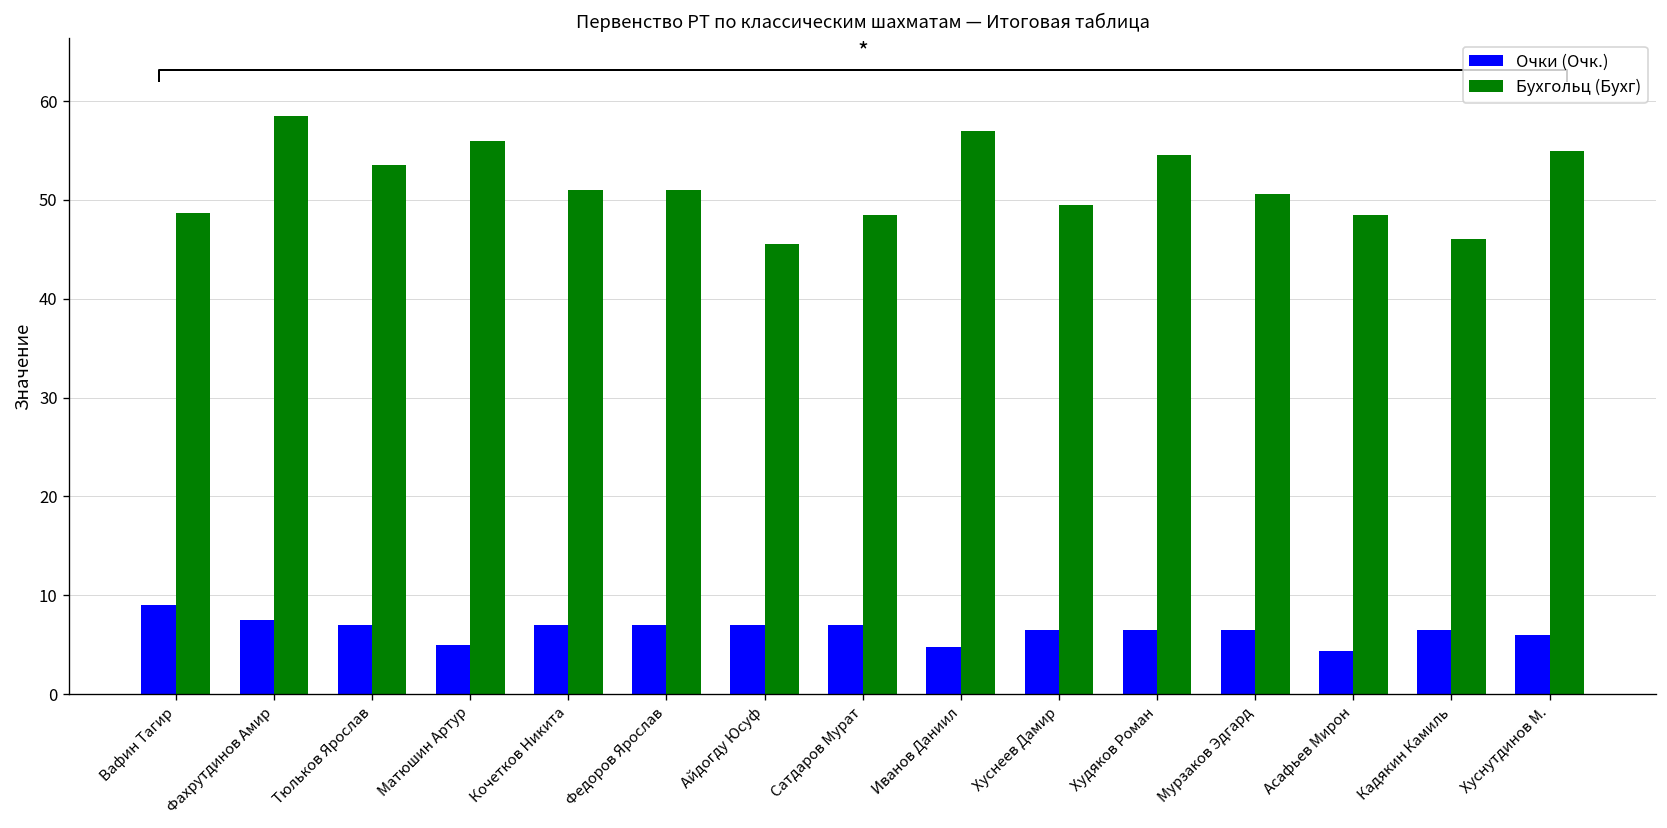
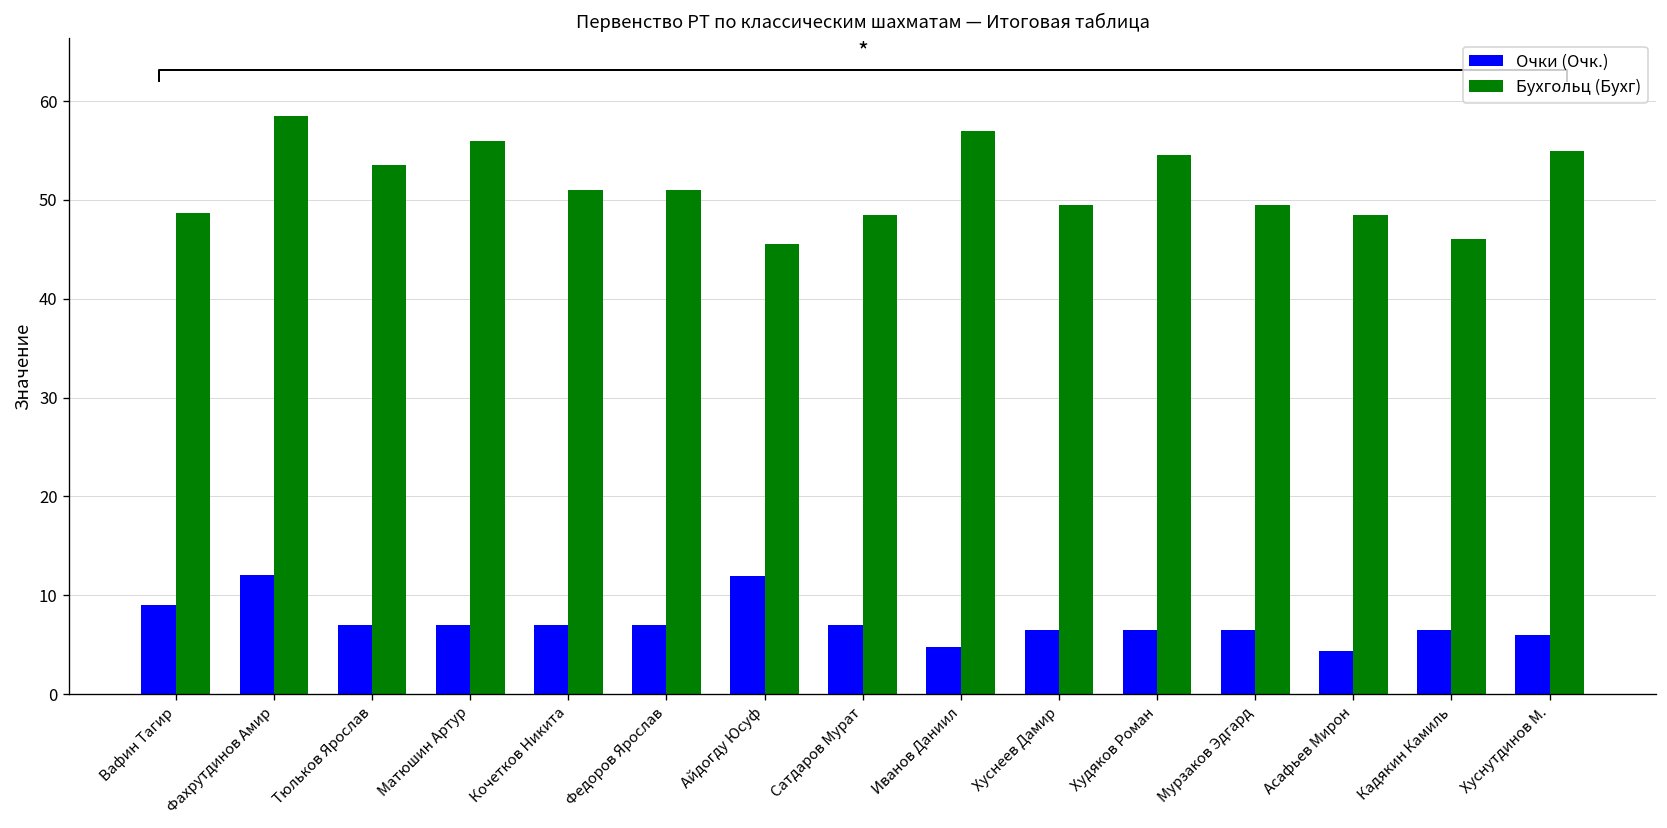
  {
    "Очки (Очк.)": {
      "Вафин Тагир": 9,
-     "Фахрутдинов Амир": 8,
+     "Фахрутдинов Амир": 12,
      "Тюльков Ярослав": 7,
-     "Матюшин Артур": 5,
+     "Матюшин Артур": 7,
      "Кочетков Никита": 7,
      "Федоров Ярослав": 7,
-     "Айдогду Юсуф": 7,
+     "Айдогду Юсуф": 12,
      "Сатдаров Мурат": 7,
      "Иванов Даниил": 5,
      "Хуснеев Дамир": 7,
      "Худяков Роман": 7,
      "Мурзаков Эдгард": 7,
      "Асафьев Мирон": 4,
      "Кадякин Камиль": 7,
      "Хуснутдинов М.": 6
    },
    "Бухгольц (Бухг)": {
      "Вафин Тагир": 49,
      "Фахрутдинов Амир": 59,
      "Тюльков Ярослав": 54,
      "Матюшин Артур": 56,
      "Кочетков Никита": 51,
      "Федоров Ярослав": 51,
      "Айдогду Юсуф": 46,
      "Сатдаров Мурат": 49,
      "Иванов Даниил": 57,
      "Хуснеев Дамир": 50,
      "Худяков Роман": 55,
-     "Мурзаков Эдгард": 51,
+     "Мурзаков Эдгард": 50,
      "Асафьев Мирон": 49,
      "Кадякин Камиль": 46,
      "Хуснутдинов М.": 55
    }
  }
